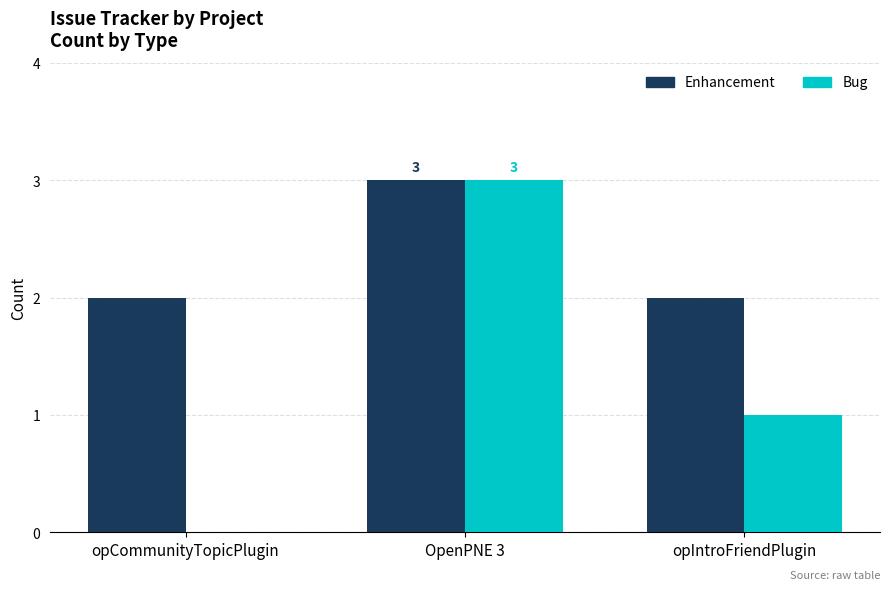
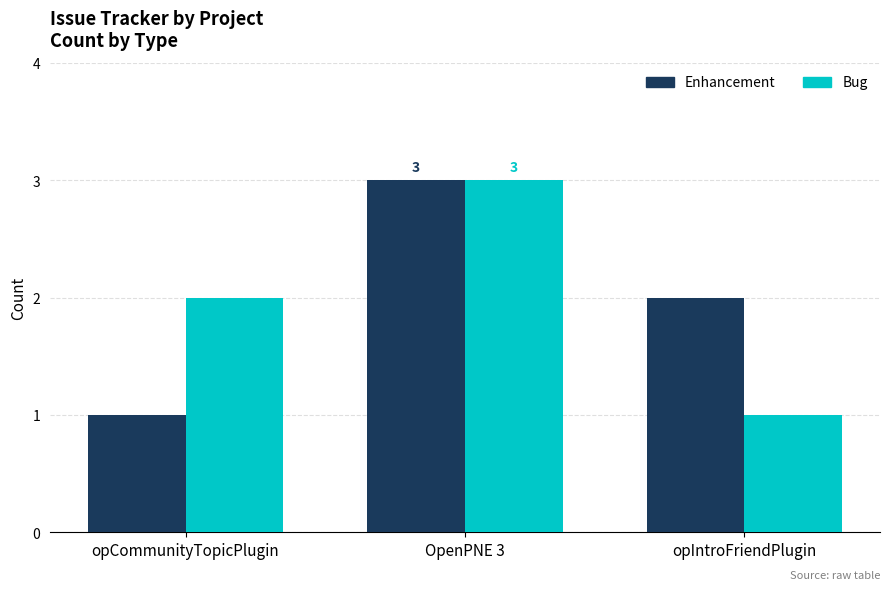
  {
    "Enhancement": {
-     "opCommunityTopicPlugin": 2,
+     "opCommunityTopicPlugin": 1,
      "opIntroFriendPlugin": 2
    },
    "Bug": {
-     "opCommunityTopicPlugin": 0,
+     "opCommunityTopicPlugin": 2,
      "opIntroFriendPlugin": 1
    }
  }
